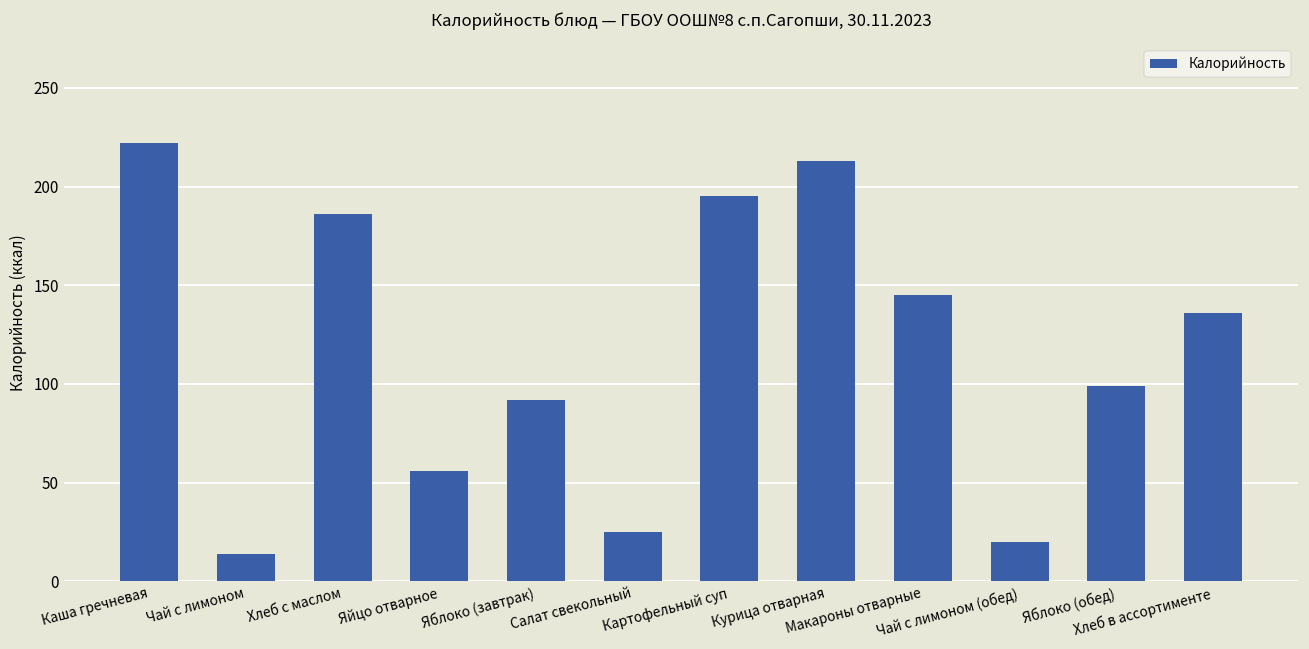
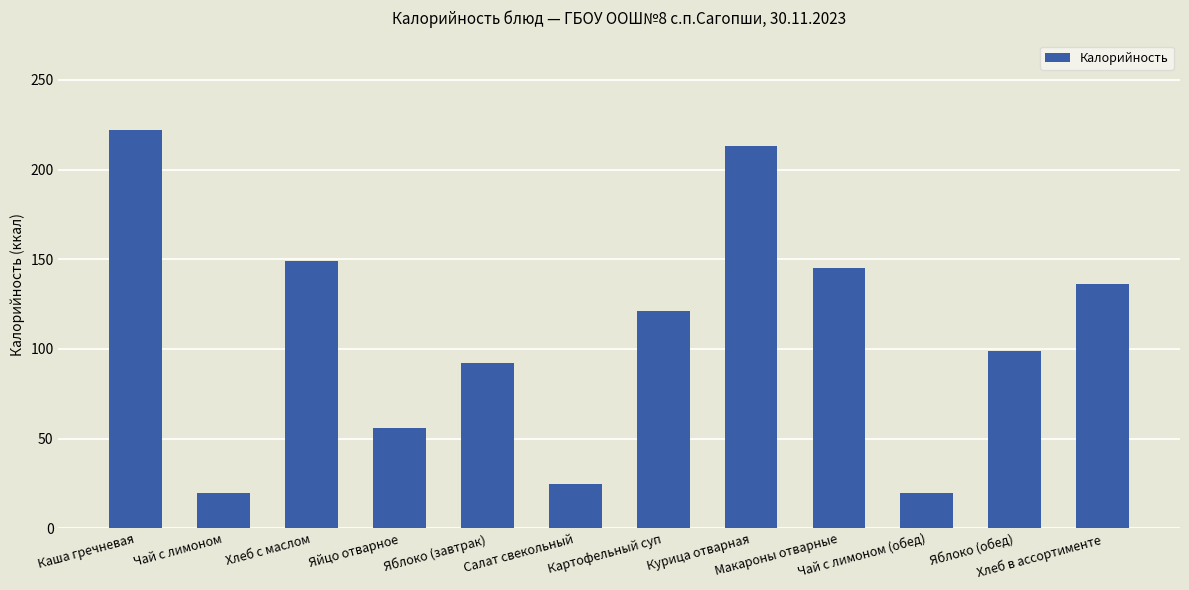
  {
    "Каша гречневая": 222,
-   "Чай с лимоном": 14,
-   "Хлеб с маслом": 186,
+   "Чай с лимоном": 20,
+   "Хлеб с маслом": 149,
    "Яйцо отварное": 56,
    "Яблоко (завтрак)": 92,
    "Салат свекольный": 25,
-   "Картофельный суп": 195,
+   "Картофельный суп": 121,
    "Курица отварная": 213,
    "Макароны отварные": 145,
    "Чай с лимоном (обед)": 20,
    "Яблоко (обед)": 99,
    "Хлеб в ассортименте": 136
  }
